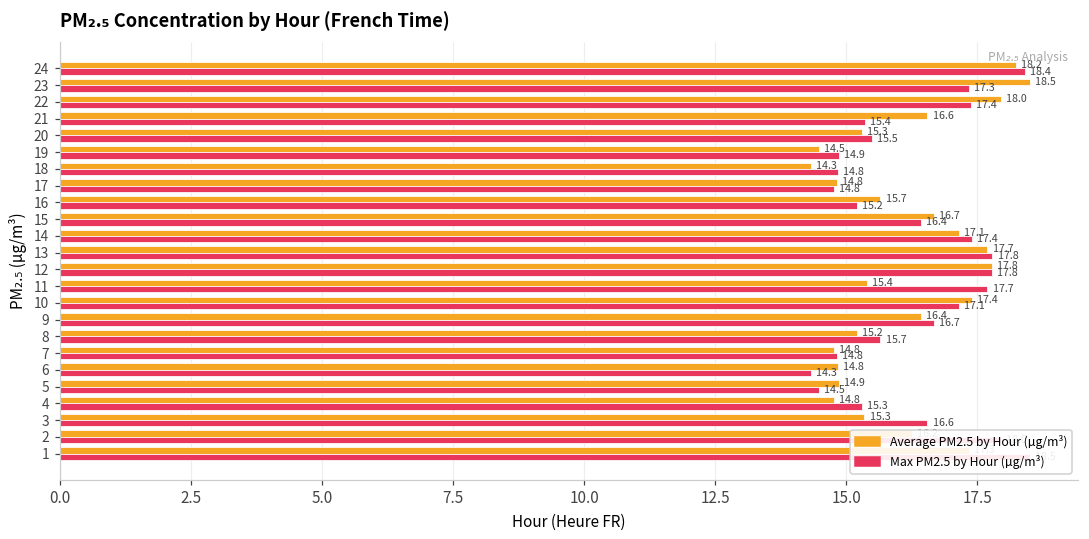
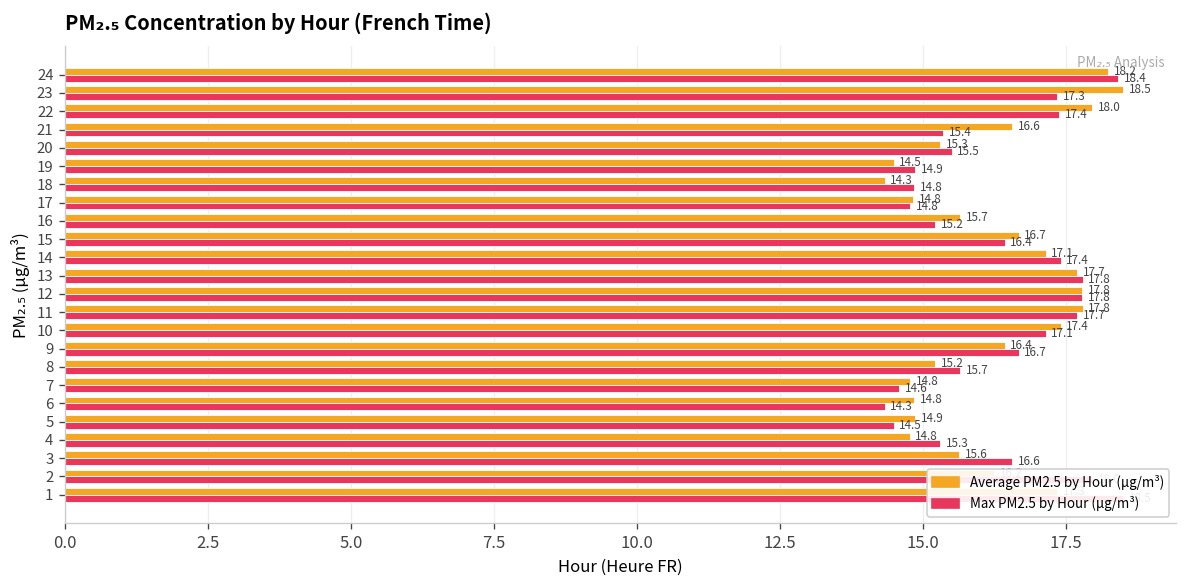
  {
    "Average PM2.5 by Hour (µg/m³)": {
      "23": 18.5,
      "22": 18.0,
      "21": 16.6,
      "19": 14.5,
      "18": 14.3,
      "16": 15.7,
-     "11": 15.4,
+     "11": 17.8,
      "10": 17.4,
      "8": 15.2,
      "6": 14.8,
      "5": 14.9,
      "4": 14.8,
-     "3": 15.3
+     "3": 15.6
    },
    "Max PM2.5 by Hour (µg/m³)": {
      "23": 17.3,
      "22": 17.4,
      "21": 15.4,
      "19": 14.9,
      "18": 14.8,
      "16": 15.2,
      "10": 17.1,
      "8": 15.7,
-     "7": 14.8,
+     "7": 14.6,
      "6": 14.3,
      "5": 14.5,
      "4": 15.3,
      "3": 16.6
    }
  }
